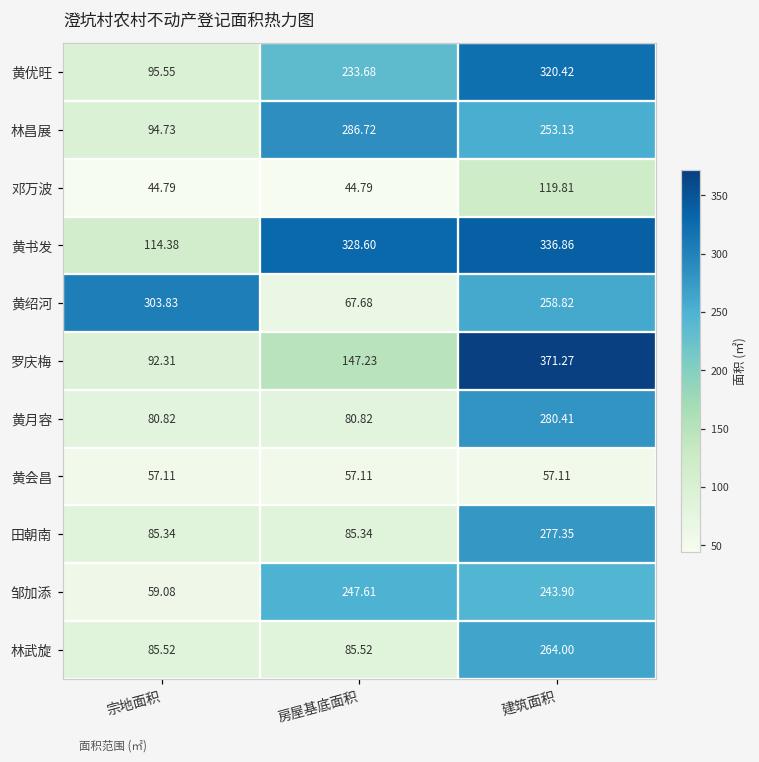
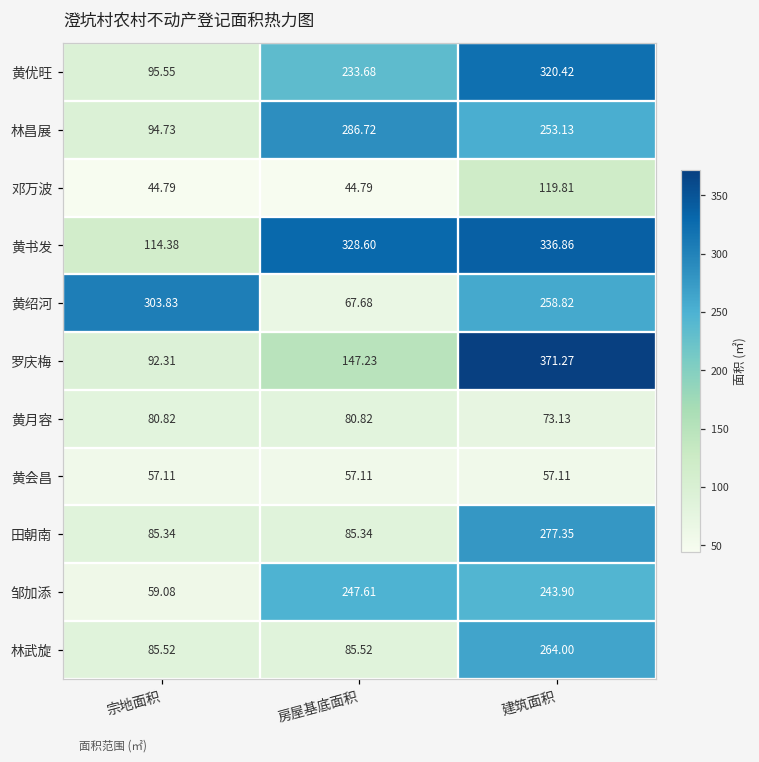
  {
    "黄优旺": {
      "宗地面积": 95.55,
      "房屋基底面积": 233.68,
      "建筑面积": 320.42
    },
    "林昌展": {
      "宗地面积": 94.73,
      "房屋基底面积": 286.72,
      "建筑面积": 253.13
    },
    "邓万波": {
      "宗地面积": 44.79,
      "房屋基底面积": 44.79,
      "建筑面积": 119.81
    },
    "黄书发": {
      "宗地面积": 114.38,
      "房屋基底面积": 328.60,
      "建筑面积": 336.86
    },
    "黄绍河": {
      "宗地面积": 303.83,
      "房屋基底面积": 67.68,
      "建筑面积": 258.82
    },
    "罗庆梅": {
      "宗地面积": 92.31,
      "房屋基底面积": 147.23,
      "建筑面积": 371.27
    },
    "黄月容": {
      "宗地面积": 80.82,
      "房屋基底面积": 80.82,
-     "建筑面积": 280.41
+     "建筑面积": 73.13
    },
    "黄会昌": {
      "宗地面积": 57.11,
      "房屋基底面积": 57.11,
      "建筑面积": 57.11
    },
    "田朝南": {
      "宗地面积": 85.34,
      "房屋基底面积": 85.34,
      "建筑面积": 277.35
    },
    "邹加添": {
      "宗地面积": 59.08,
      "房屋基底面积": 247.61,
      "建筑面积": 243.90
    },
    "林武旋": {
      "宗地面积": 85.52,
      "房屋基底面积": 85.52,
      "建筑面积": 264.00
    }
  }
